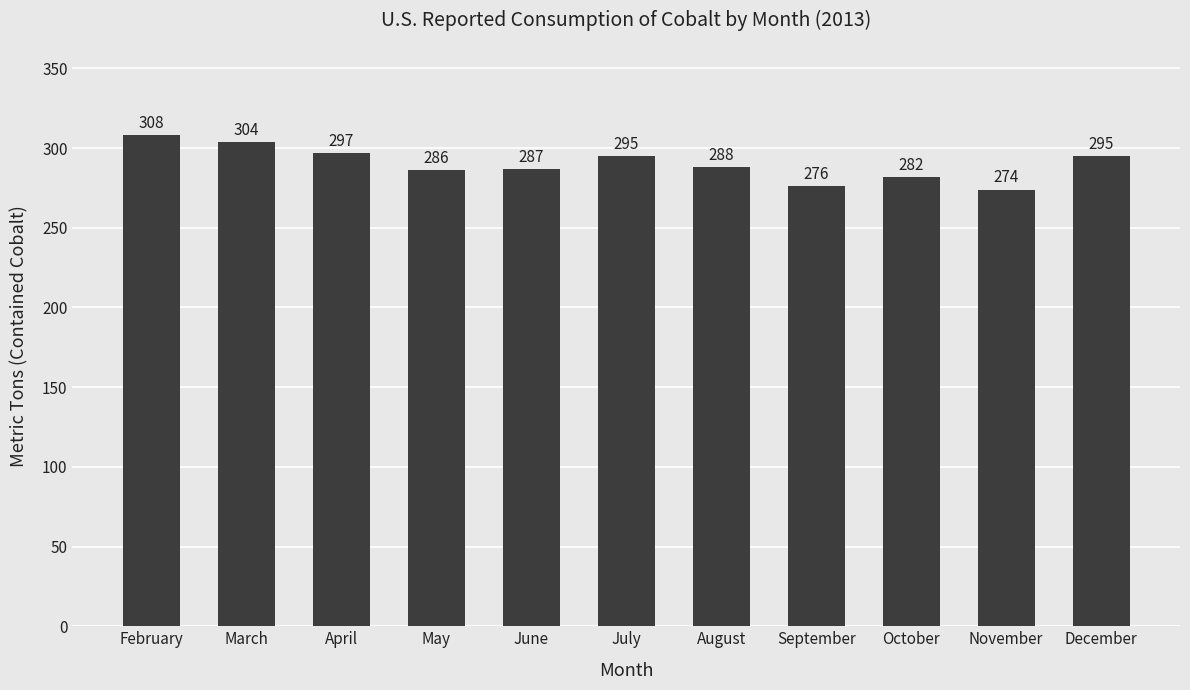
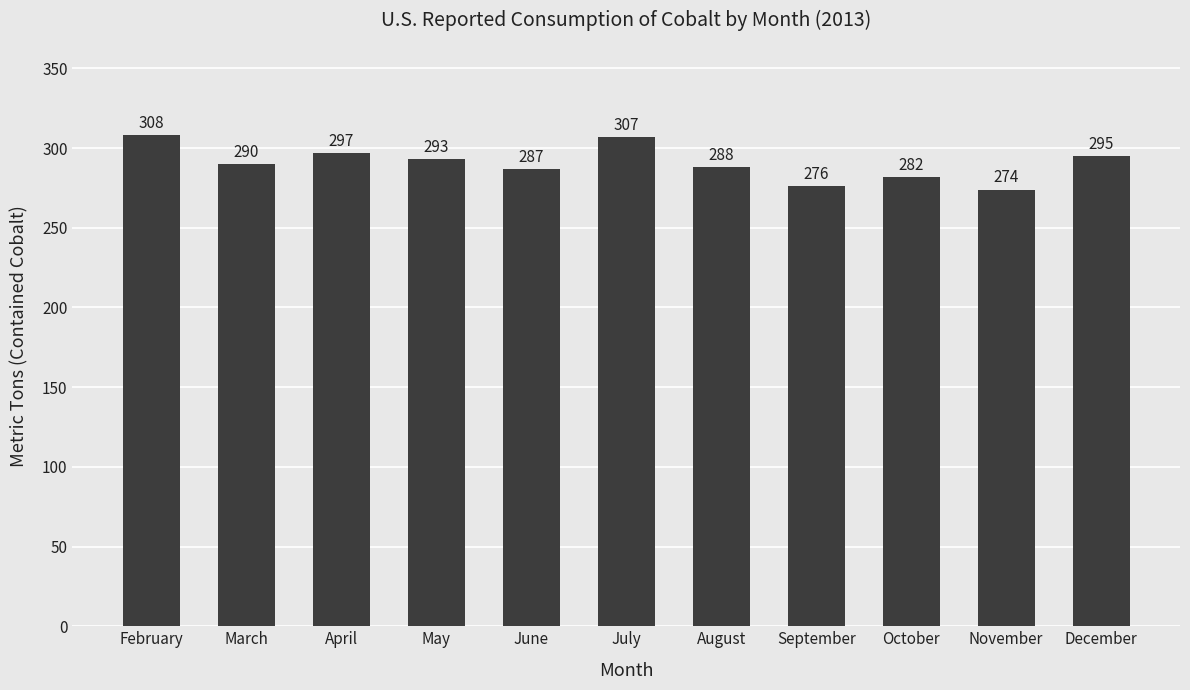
  {
    "February": 308,
-   "March": 304,
+   "March": 290,
    "April": 297,
-   "May": 286,
+   "May": 293,
    "June": 287,
-   "July": 295,
+   "July": 307,
    "August": 288,
    "September": 276,
    "October": 282,
    "November": 274,
    "December": 295
  }
